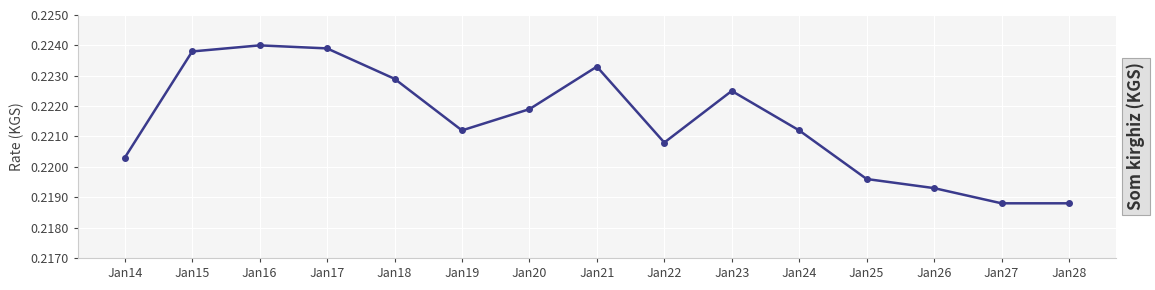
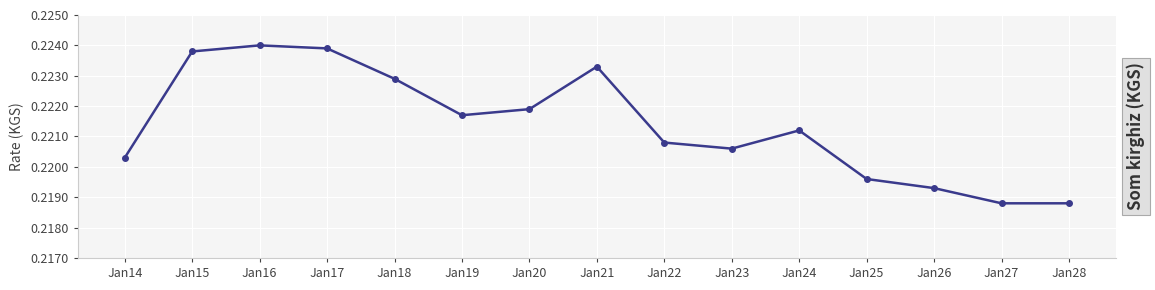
  {
    "Jan14": 0.2203,
    "Jan15": 0.2238,
    "Jan16": 0.2240,
    "Jan17": 0.2239,
    "Jan18": 0.2229,
-   "Jan19": 0.2212,
+   "Jan19": 0.2217,
    "Jan20": 0.2219,
    "Jan21": 0.2233,
    "Jan22": 0.2208,
-   "Jan23": 0.2225,
+   "Jan23": 0.2206,
    "Jan24": 0.2212,
    "Jan25": 0.2196,
    "Jan26": 0.2193,
    "Jan27": 0.2188,
    "Jan28": 0.2188
  }
